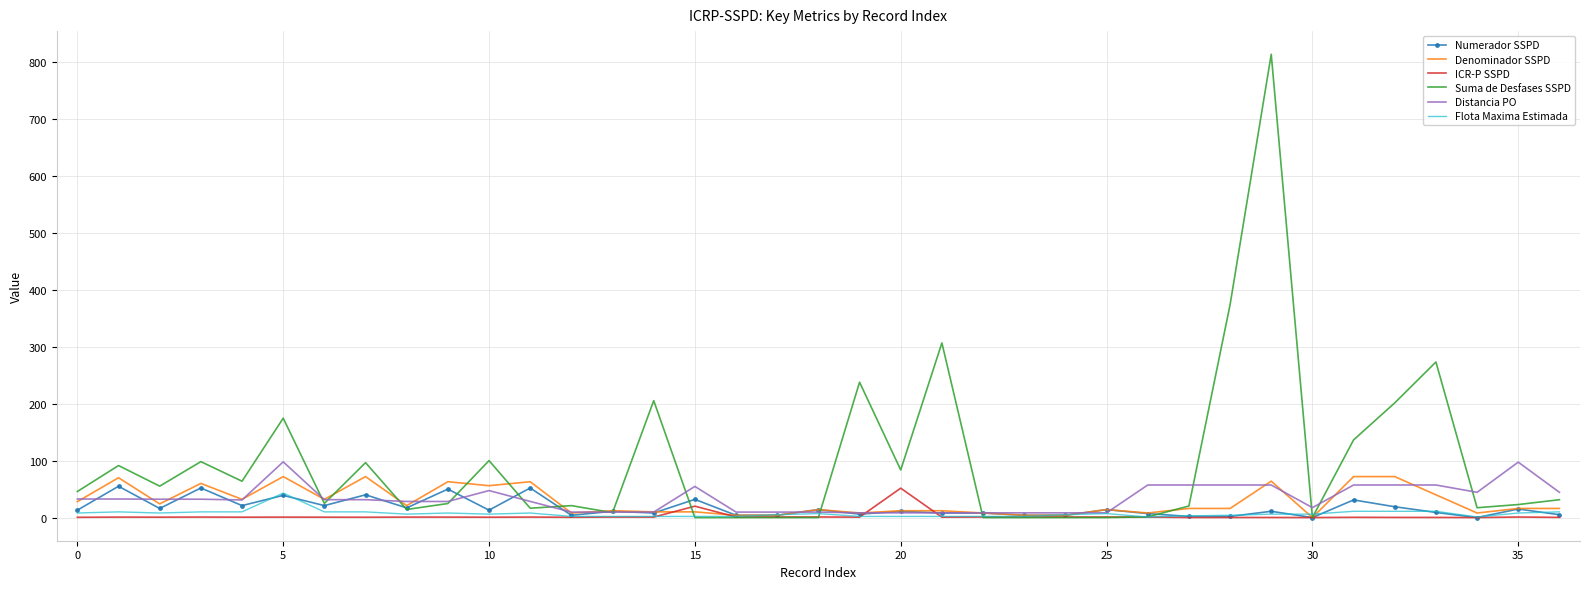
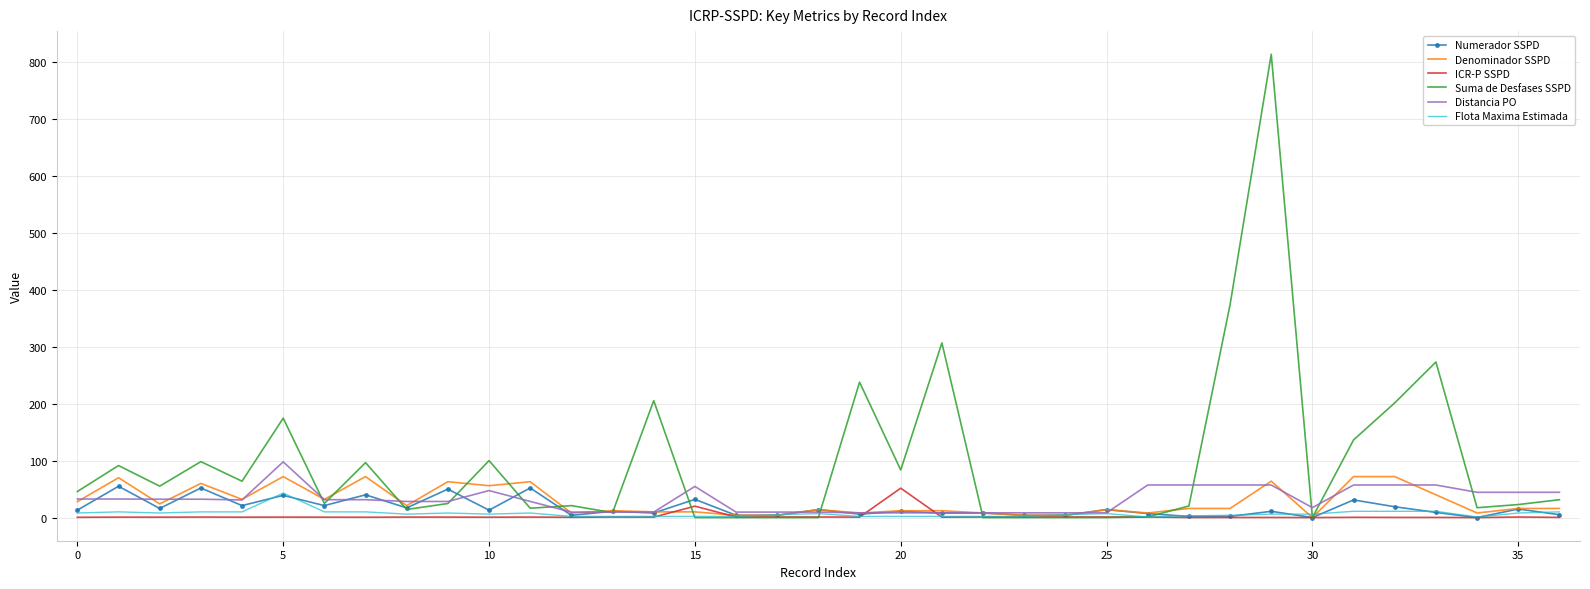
  {
    "Numerador SSPD": {
      "0": 10,
      "10": 10,
      "15": 30
    },
    "Denominador SSPD": {
      "0": 30,
      "5": 70,
      "10": 60,
      "15": 10
    },
    "ICR-P SSPD": {
      "0": 0,
      "5": 0,
      "10": 0,
      "15": 20,
      "20": 50,
      "35": 0
    },
    "Suma de Desfases SSPD": {
      "0": 50,
      "5": 170,
      "10": 100,
      "20": 80,
      "35": 20
    },
    "Distancia PO": {
      "0": 30,
      "5": 100,
      "10": 50,
      "15": 50,
      "30": 20,
-     "35": 100
+     "35": 40
    },
    "Flota Maxima Estimada": {
      "0": 10,
      "10": 10,
      "20": 0,
      "30": 10,
      "35": 10
    }
  }
